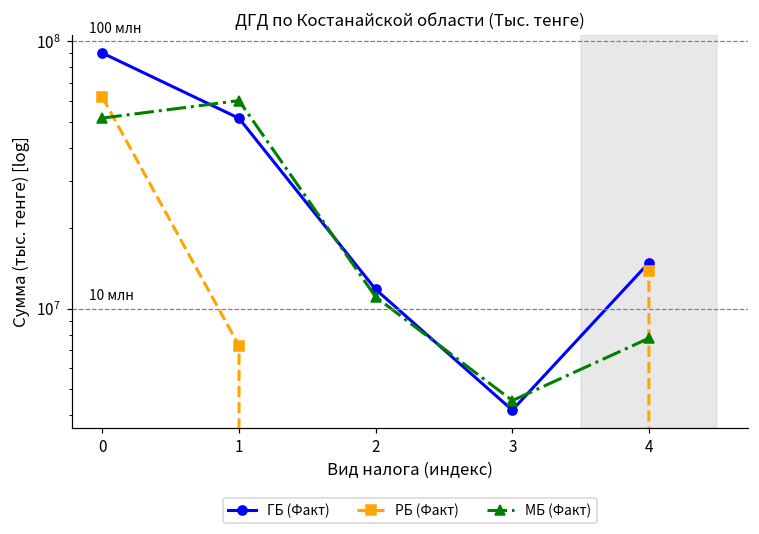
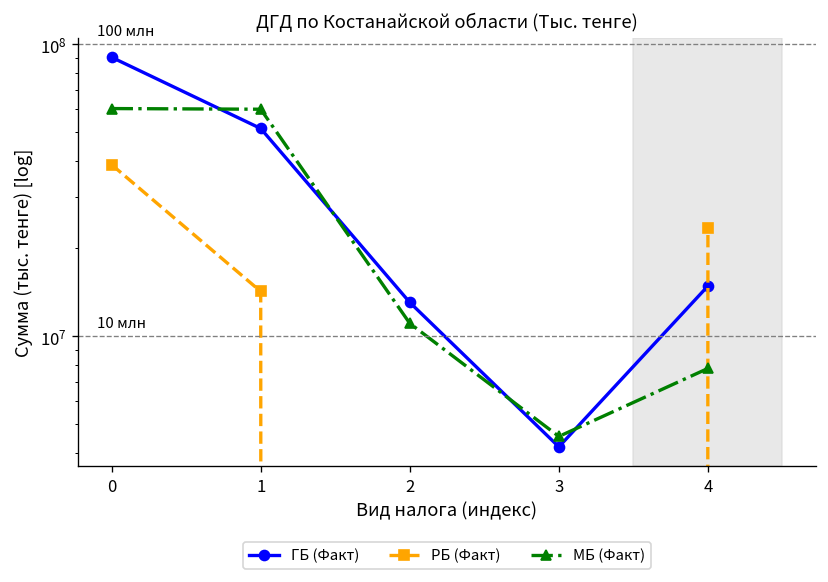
  {
    "ГБ (Факт)": {
      "1": 52000000,
-     "2": 12000000,
+     "2": 13000000,
      "3": 4200000,
      "4": 15000000
    },
    "РБ (Факт)": {
-     "0": 62000000,
-     "1": 7300000,
-     "4": 14000000
+     "0": 39000000,
+     "1": 14000000,
+     "4": 23000000
    },
    "МБ (Факт)": {
-     "0": 52000000,
+     "0": 60000000,
      "1": 60000000,
      "2": 11000000,
      "3": 4500000,
      "4": 7800000
    }
  }
